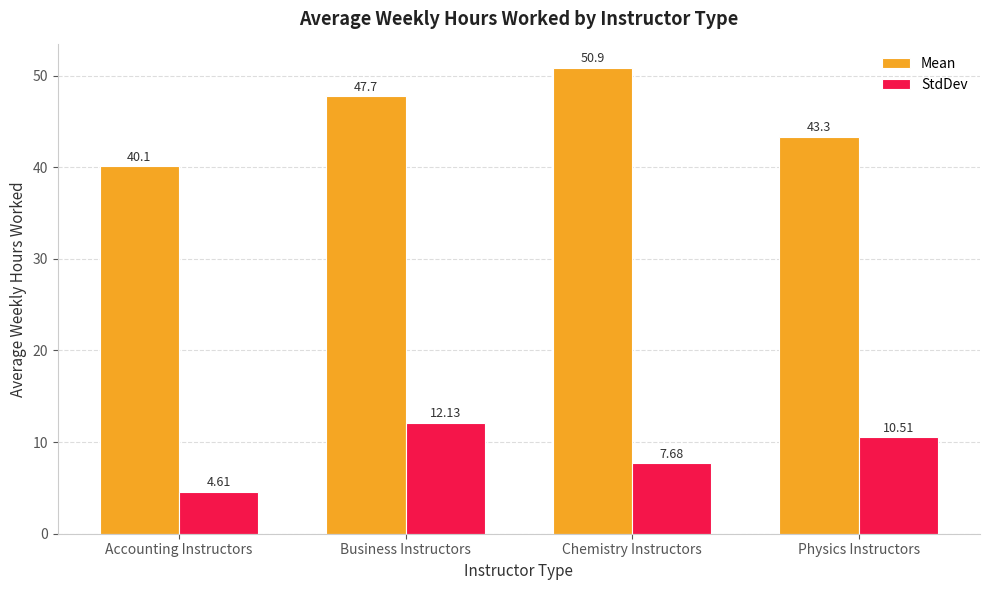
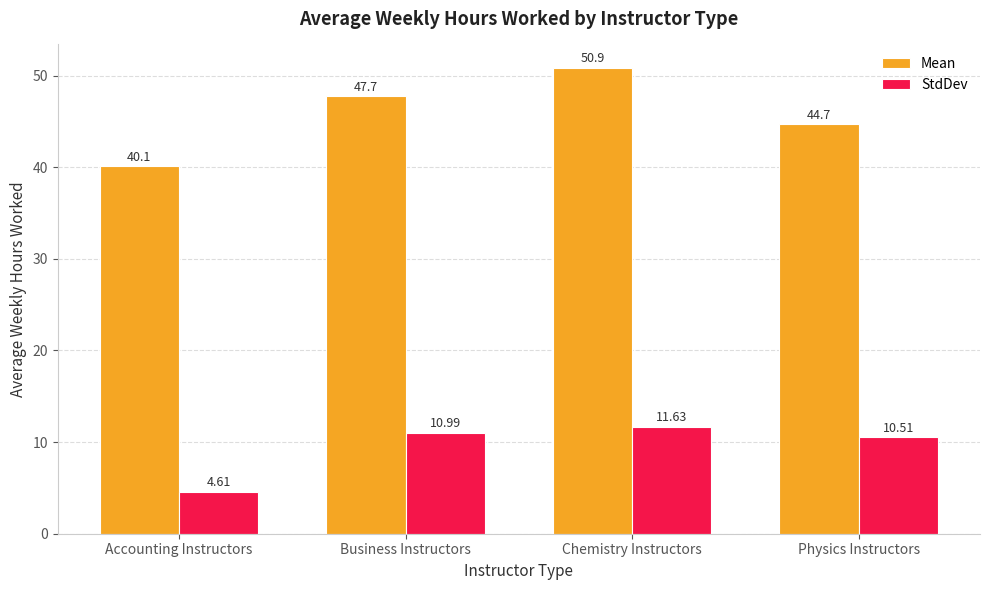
  {
    "Mean": {
      "Accounting Instructors": 40.1,
      "Business Instructors": 47.7,
      "Chemistry Instructors": 50.9,
-     "Physics Instructors": 43.3
+     "Physics Instructors": 44.7
    },
    "StdDev": {
      "Accounting Instructors": 4.61,
-     "Business Instructors": 12.13,
-     "Chemistry Instructors": 7.68,
+     "Business Instructors": 10.99,
+     "Chemistry Instructors": 11.63,
      "Physics Instructors": 10.51
    }
  }
